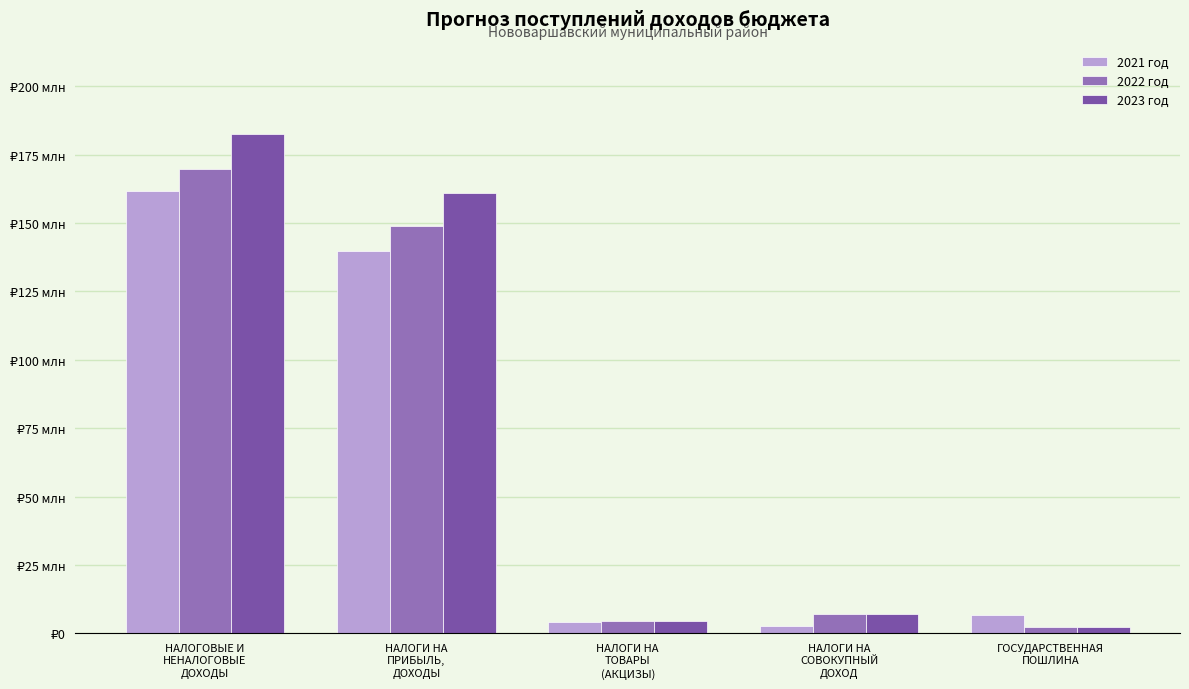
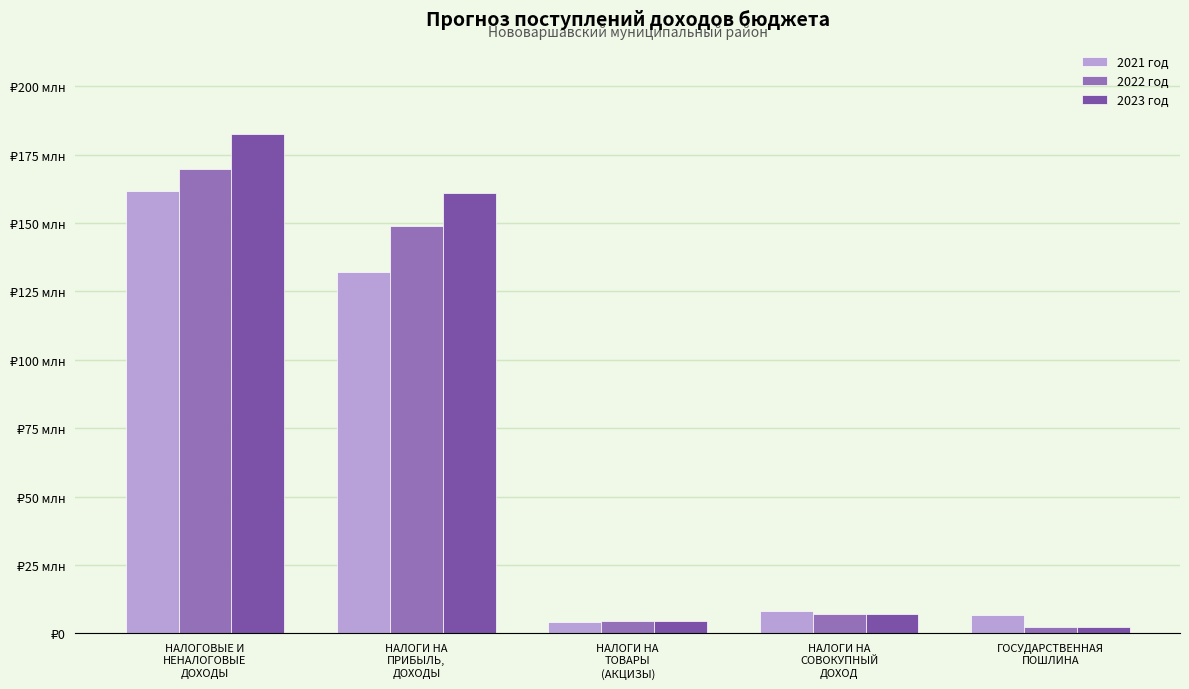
  {
    "2021 год": {
      "НАЛОГОВЫЕ И НЕНАЛОГОВЫЕ ДОХОДЫ": "₽162 млн",
-     "НАЛОГИ НА ПРИБЫЛЬ, ДОХОДЫ": "₽140 млн",
+     "НАЛОГИ НА ПРИБЫЛЬ, ДОХОДЫ": "₽132 млн",
      "НАЛОГИ НА ТОВАРЫ (АКЦИЗЫ)": "₽4 млн",
-     "НАЛОГИ НА СОВОКУПНЫЙ ДОХОД": "₽2 млн",
+     "НАЛОГИ НА СОВОКУПНЫЙ ДОХОД": "₽8 млн",
      "ГОСУДАРСТВЕННАЯ ПОШЛИНА": "₽7 млн"
    }
  }
